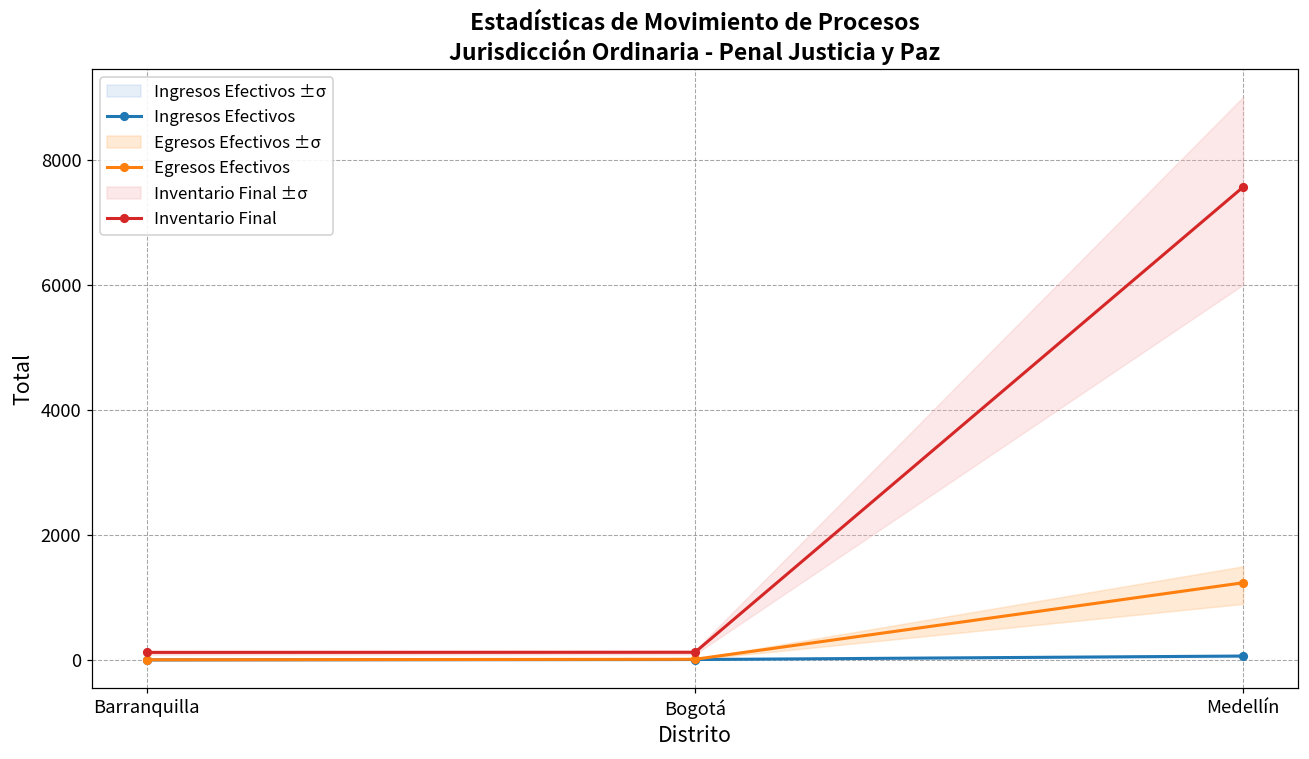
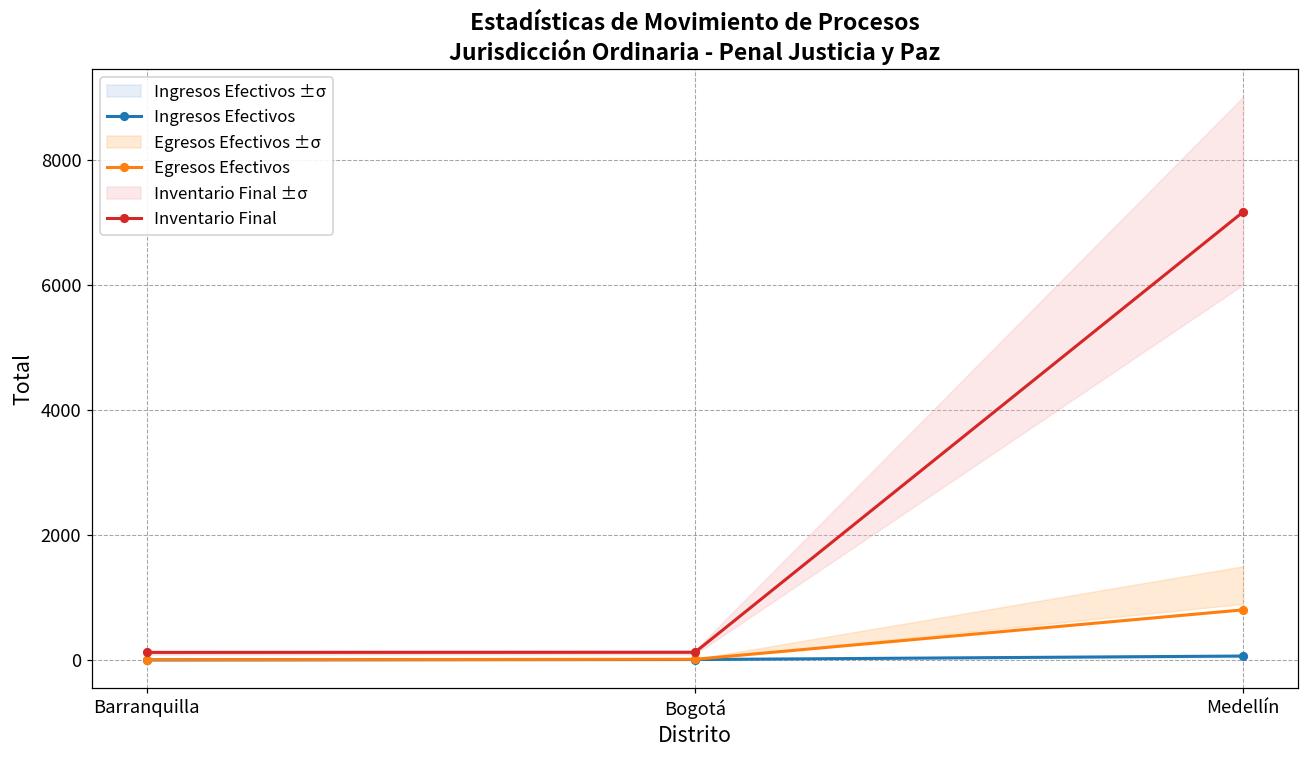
  {
    "Egresos Efectivos": {
-     "Medellín": 1200
+     "Medellín": 800
    },
    "Inventario Final": {
-     "Medellín": 7600
+     "Medellín": 7200
    }
  }
